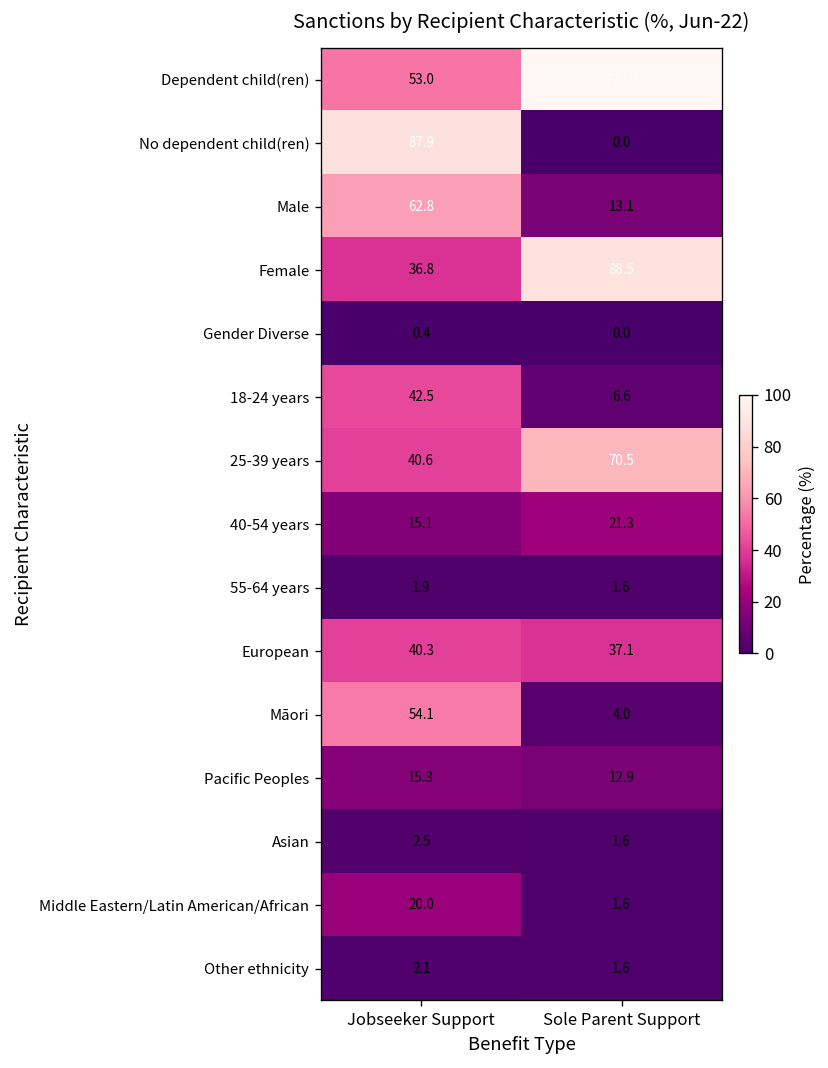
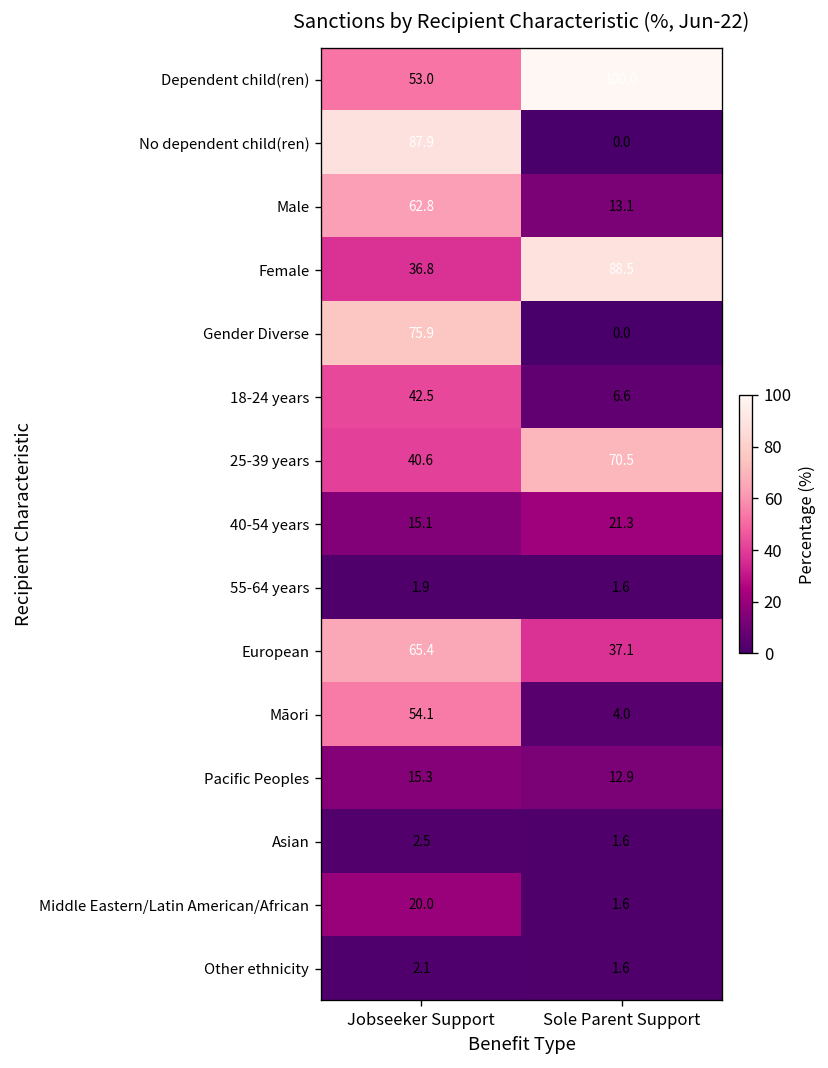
  {
    "Dependent child(ren)": {
      "Jobseeker Support": 53.0
    },
    "No dependent child(ren)": {
      "Sole Parent Support": 0.0
    },
    "Male": {
      "Jobseeker Support": 62.8,
      "Sole Parent Support": 13.1
    },
    "Female": {
      "Jobseeker Support": 36.8
    },
    "Gender Diverse": {
-     "Jobseeker Support": 0.4,
+     "Jobseeker Support": 75.9,
      "Sole Parent Support": 0.0
    },
    "18-24 years": {
      "Jobseeker Support": 42.5,
      "Sole Parent Support": 6.6
    },
    "25-39 years": {
      "Jobseeker Support": 40.6,
      "Sole Parent Support": 70.5
    },
    "40-54 years": {
      "Jobseeker Support": 15.1,
      "Sole Parent Support": 21.3
    },
    "55-64 years": {
      "Jobseeker Support": 1.9,
      "Sole Parent Support": 1.6
    },
    "European": {
-     "Jobseeker Support": 40.3,
+     "Jobseeker Support": 65.4,
      "Sole Parent Support": 37.1
    },
    "Māori": {
      "Jobseeker Support": 54.1,
      "Sole Parent Support": 4.0
    },
    "Pacific Peoples": {
      "Jobseeker Support": 15.3,
      "Sole Parent Support": 12.9
    },
    "Asian": {
      "Jobseeker Support": 2.5,
      "Sole Parent Support": 1.6
    },
    "Middle Eastern/Latin American/African": {
      "Jobseeker Support": 20.0,
      "Sole Parent Support": 1.6
    },
    "Other ethnicity": {
      "Jobseeker Support": 2.1,
      "Sole Parent Support": 1.6
    }
  }
